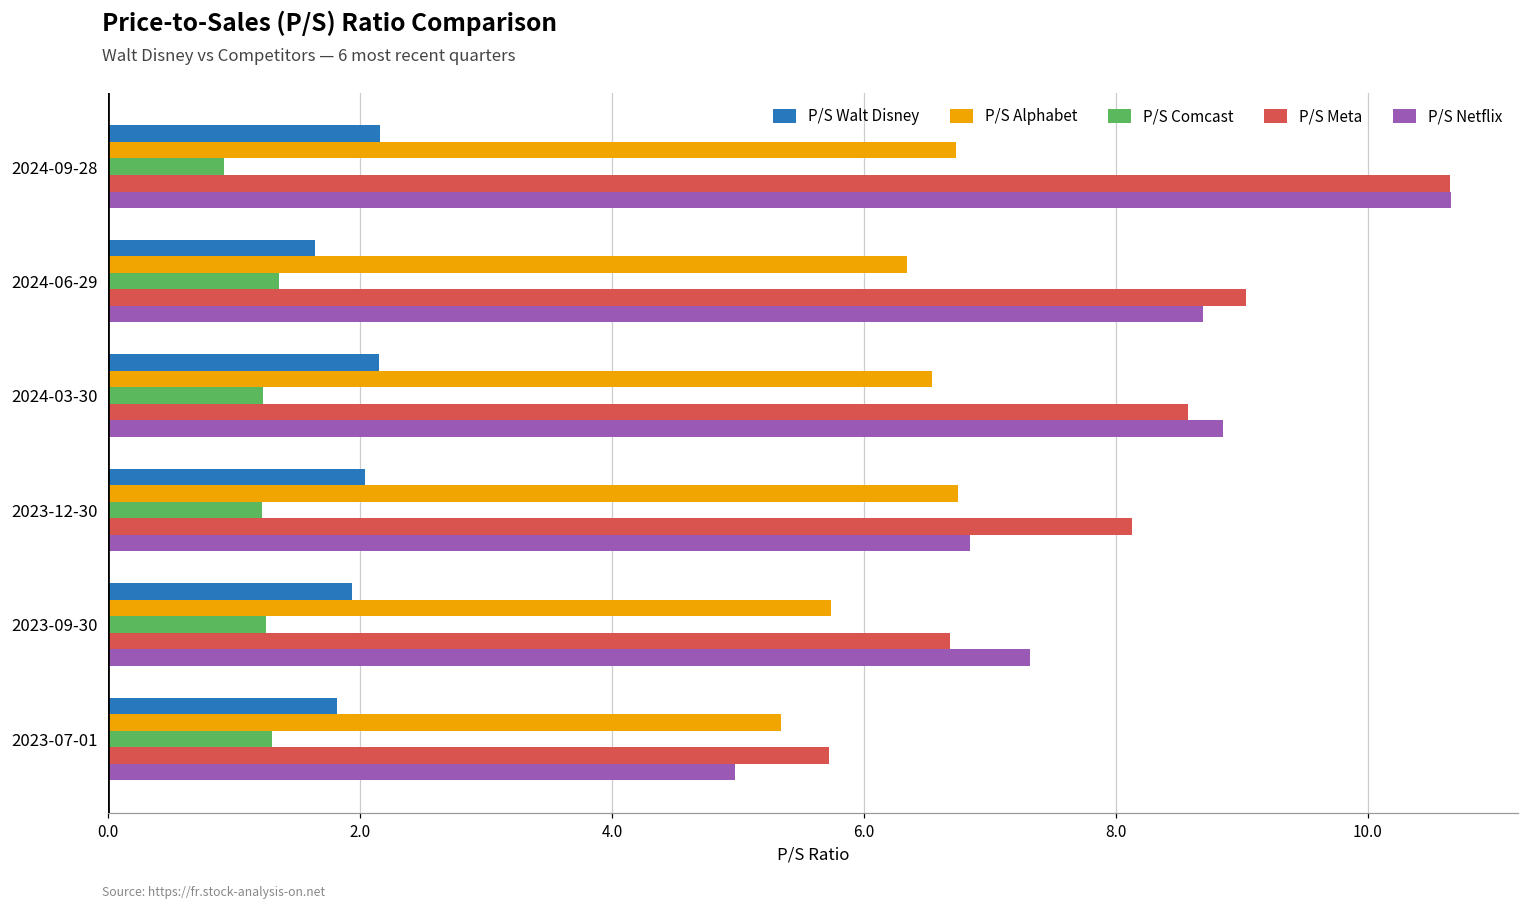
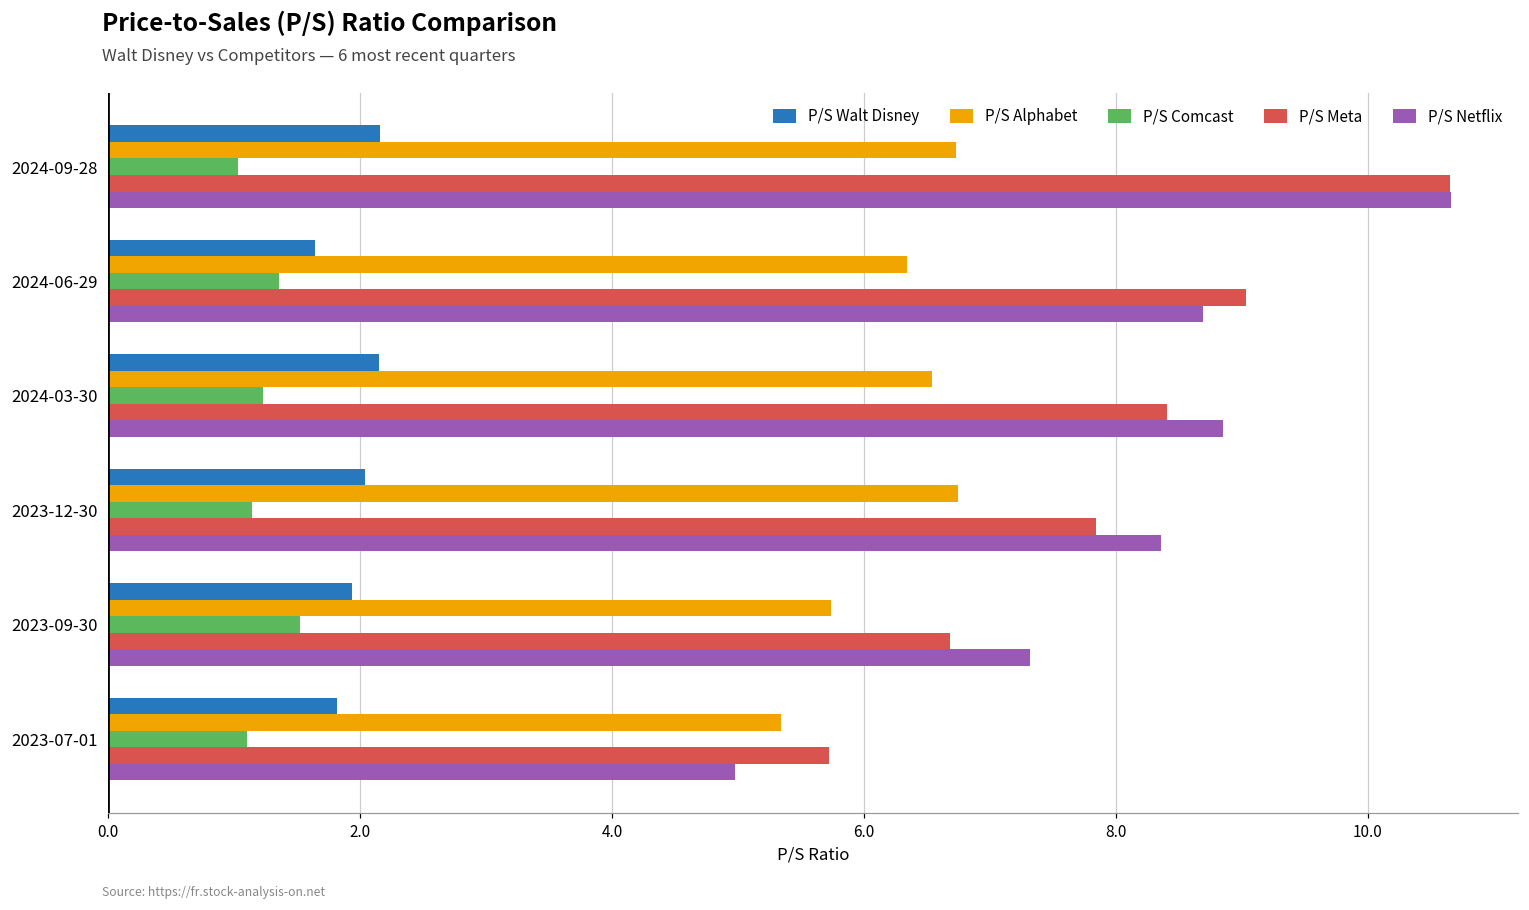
  {
    "P/S Walt Disney": {
      "2024-09-28": 2.16,
      "2024-06-29": 1.64,
      "2024-03-30": 2.15,
      "2023-12-30": 2.04,
      "2023-09-30": 1.94,
      "2023-07-01": 1.82
    },
    "P/S Alphabet": {
      "2024-09-28": 6.73,
      "2024-06-29": 6.34,
      "2024-03-30": 6.54,
      "2023-12-30": 6.75,
      "2023-09-30": 5.74,
      "2023-07-01": 5.34
    },
    "P/S Comcast": {
-     "2024-09-28": 0.92,
+     "2024-09-28": 1.03,
      "2024-06-29": 1.36,
      "2024-03-30": 1.23,
-     "2023-12-30": 1.22,
-     "2023-09-30": 1.25,
-     "2023-07-01": 1.3
+     "2023-12-30": 1.14,
+     "2023-09-30": 1.52,
+     "2023-07-01": 1.1
    },
    "P/S Meta": {
      "2024-09-28": 10.65,
      "2024-06-29": 9.03,
-     "2024-03-30": 8.57,
-     "2023-12-30": 8.13,
+     "2024-03-30": 8.41,
+     "2023-12-30": 7.84,
      "2023-09-30": 6.68,
      "2023-07-01": 5.72
    },
    "P/S Netflix": {
      "2024-09-28": 10.66,
      "2024-06-29": 8.69,
      "2024-03-30": 8.85,
-     "2023-12-30": 6.84,
+     "2023-12-30": 8.36,
      "2023-09-30": 7.32,
      "2023-07-01": 4.98
    }
  }
